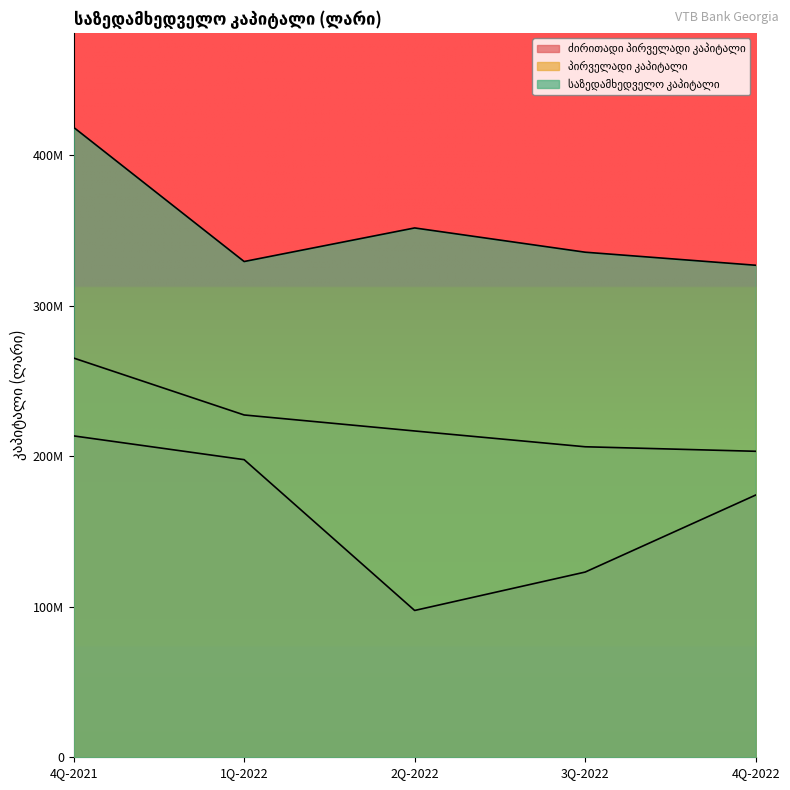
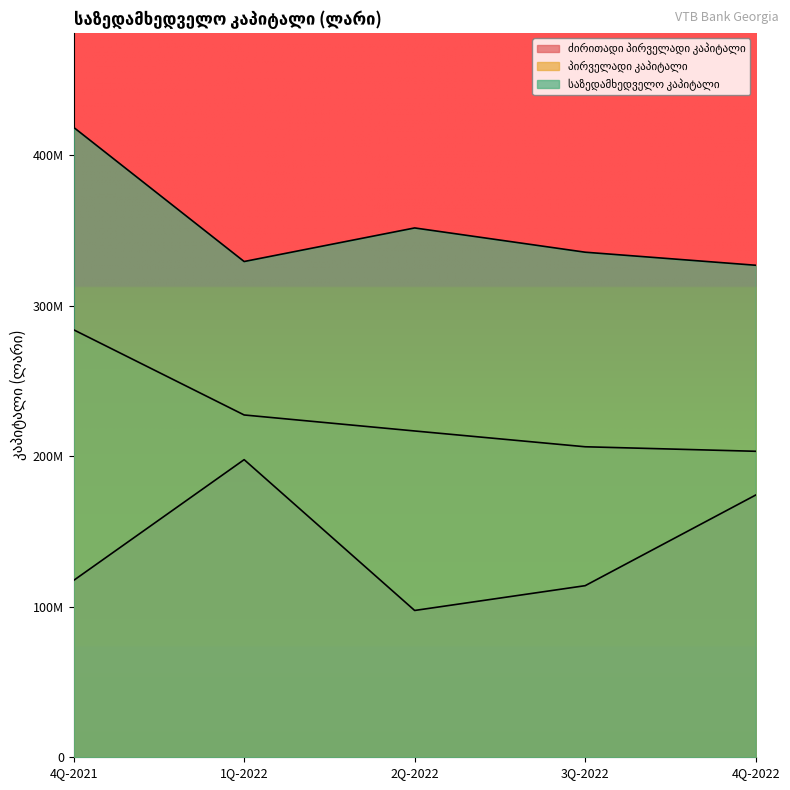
  {
    "ძირითადი პირველადი კაპიტალი": {
-     "4Q-2021": 214000000,
+     "4Q-2021": 118000000,
      "1Q-2022": 198000000,
      "2Q-2022": 98000000,
-     "3Q-2022": 123000000,
+     "3Q-2022": 114000000,
      "4Q-2022": 174000000
    },
    "პირველადი კაპიტალი": {
-     "4Q-2021": 265000000,
+     "4Q-2021": 284000000,
      "1Q-2022": 227000000,
      "2Q-2022": 217000000,
      "3Q-2022": 206000000,
      "4Q-2022": 203000000
    },
    "საზედამხედველო კაპიტალი": {
      "4Q-2021": 419000000,
      "1Q-2022": 329000000,
      "2Q-2022": 352000000,
      "3Q-2022": 336000000,
      "4Q-2022": 327000000
    }
  }
